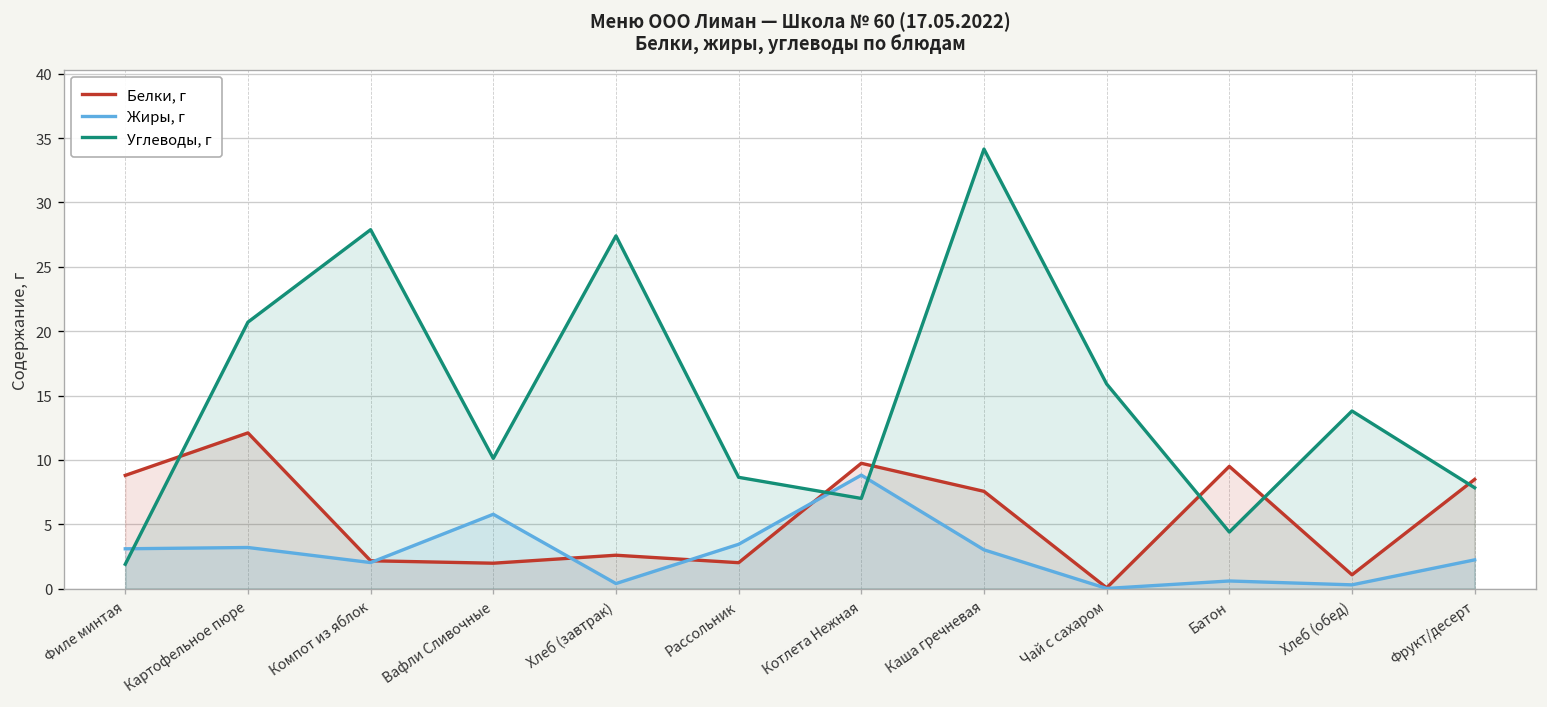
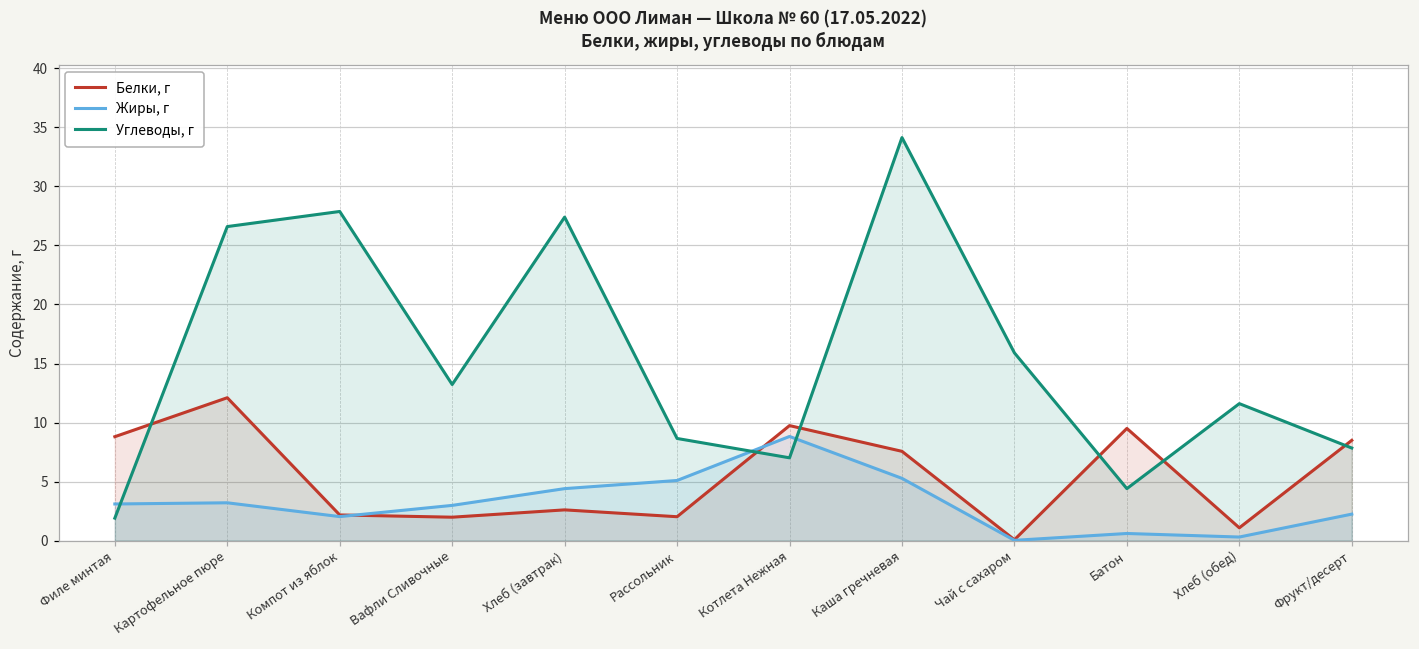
  {
    "Белки, г": {
      "Филе минтая": 8.8,
      "Картофельное пюре": 12.1,
      "Вафли Сливочные": 2.0,
      "Хлеб (завтрак)": 2.6,
      "Рассольник": 2.0,
      "Котлета Нежная": 9.7,
      "Каша гречневая": 7.6,
      "Батон": 9.5,
      "Хлеб (обед)": 1.1,
      "Фрукт/десерт": 8.5
    },
    "Жиры, г": {
      "Филе минтая": 3.1,
      "Картофельное пюре": 3.2,
-     "Вафли Сливочные": 5.8,
-     "Хлеб (завтрак)": 0.4,
-     "Рассольник": 3.5,
+     "Вафли Сливочные": 3.0,
+     "Хлеб (завтрак)": 4.4,
+     "Рассольник": 5.1,
      "Котлета Нежная": 8.8,
-     "Каша гречневая": 3.0,
+     "Каша гречневая": 5.3,
      "Батон": 0.6,
      "Хлеб (обед)": 0.3,
      "Фрукт/десерт": 2.2
    },
    "Углеводы, г": {
      "Филе минтая": 1.9,
-     "Картофельное пюре": 20.7,
+     "Картофельное пюре": 26.6,
      "Компот из яблок": 27.9,
-     "Вафли Сливочные": 10.1,
+     "Вафли Сливочные": 13.2,
      "Хлеб (завтрак)": 27.4,
      "Рассольник": 8.7,
      "Котлета Нежная": 7.0,
      "Каша гречневая": 34.1,
      "Чай с сахаром": 15.9,
      "Батон": 4.4,
-     "Хлеб (обед)": 13.8,
+     "Хлеб (обед)": 11.6,
      "Фрукт/десерт": 7.8
    }
  }
